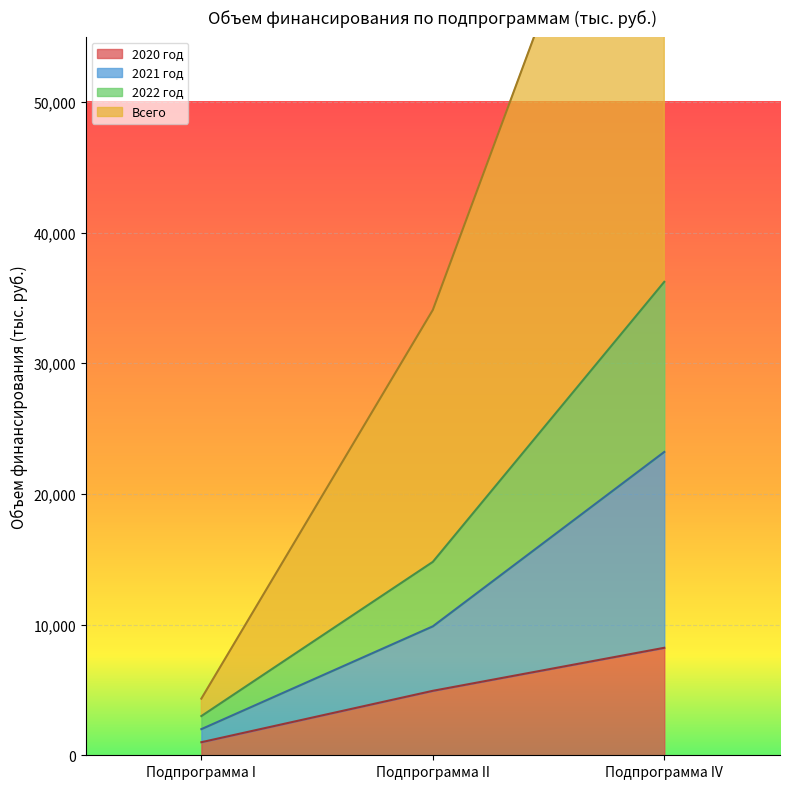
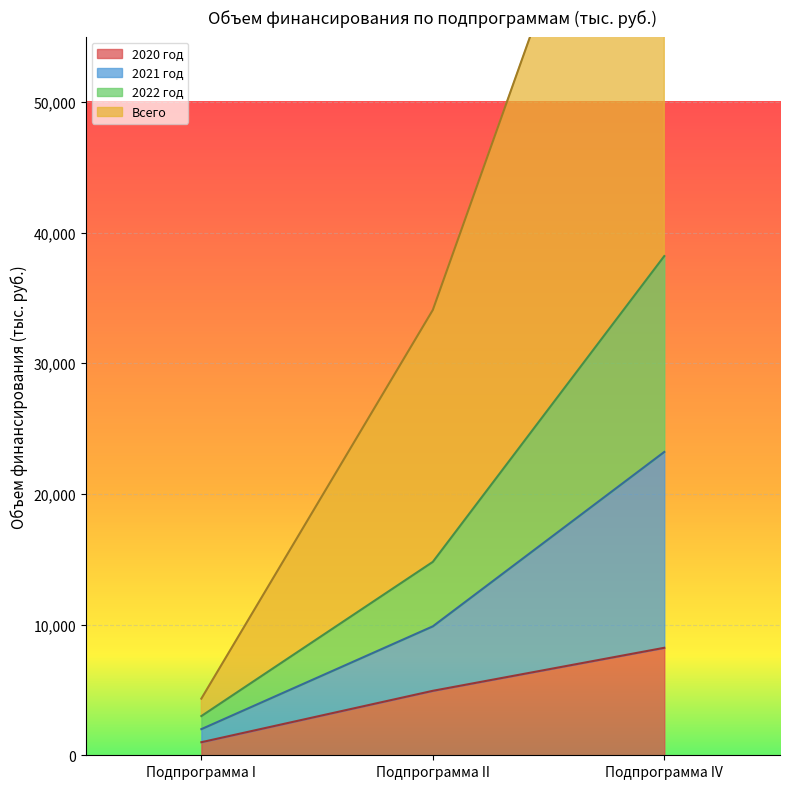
  {
    "2020 год": {
      "Подпрограмма I": "1,000",
      "Подпрограмма II": "4,900",
      "Подпрограмма IV": "8,200"
    },
    "2021 год": {
      "Подпрограмма I": "1,000",
      "Подпрограмма II": "4,900",
      "Подпрограмма IV": "15,000"
    },
    "2022 год": {
      "Подпрограмма I": "1,000",
      "Подпрограмма II": "4,900",
-     "Подпрограмма IV": "13,000"
+     "Подпрограмма IV": "15,000"
    },
    "Всего": {
      "Подпрограмма I": "1,300",
      "Подпрограмма II": "19,300"
    }
  }
